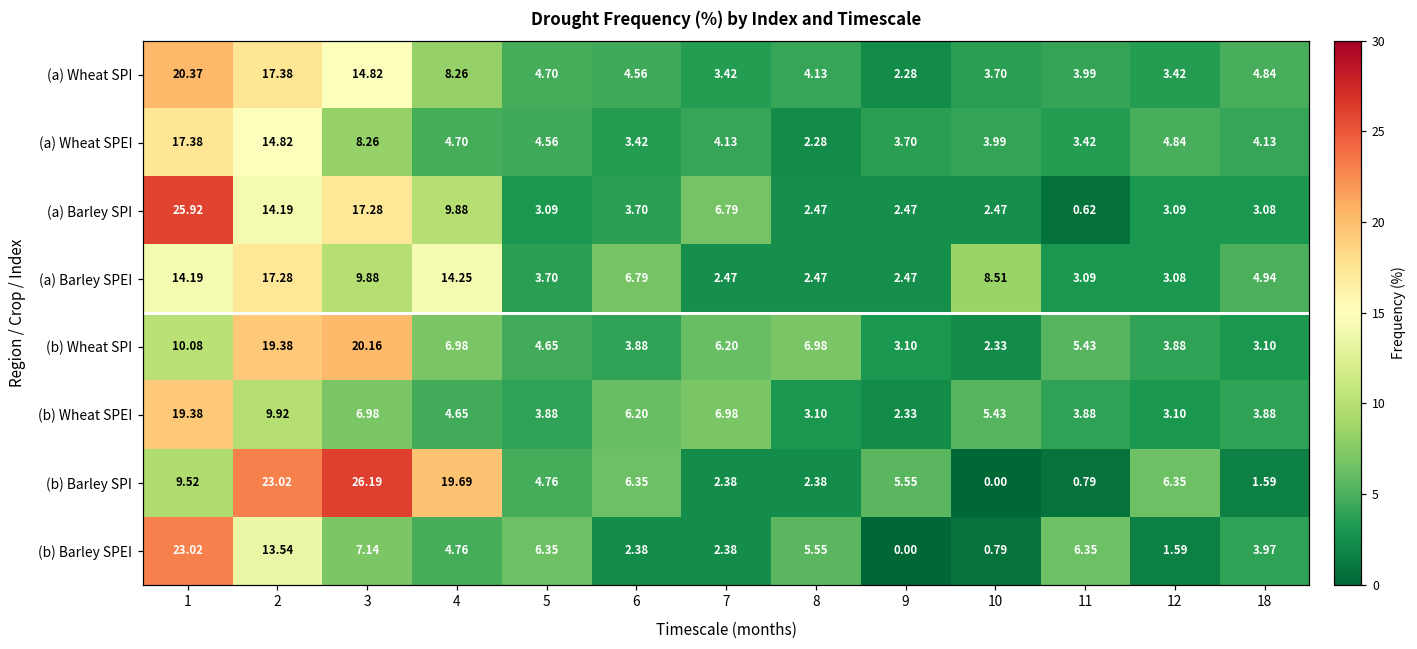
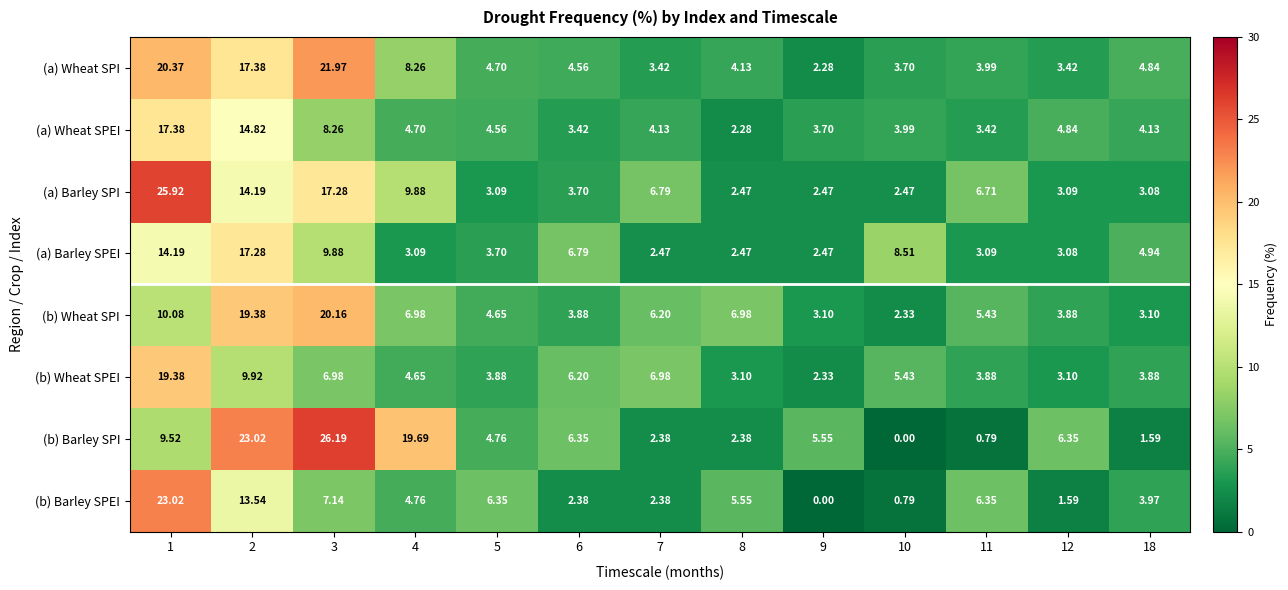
  {
    "(a) Wheat SPI": {
      "1": 20.37,
      "2": 17.38,
-     "3": 14.82,
+     "3": 21.97,
      "4": 8.26,
      "5": 4.70,
      "6": 4.56,
      "7": 3.42,
      "8": 4.13,
      "9": 2.28,
      "10": 3.70,
      "11": 3.99,
      "12": 3.42,
      "18": 4.84
    },
    "(a) Wheat SPEI": {
      "1": 17.38,
      "2": 14.82,
      "3": 8.26,
      "4": 4.70,
      "5": 4.56,
      "6": 3.42,
      "7": 4.13,
      "8": 2.28,
      "9": 3.70,
      "10": 3.99,
      "11": 3.42,
      "12": 4.84,
      "18": 4.13
    },
    "(a) Barley SPI": {
      "1": 25.92,
      "2": 14.19,
      "3": 17.28,
      "4": 9.88,
      "5": 3.09,
      "6": 3.70,
      "7": 6.79,
      "8": 2.47,
      "9": 2.47,
      "10": 2.47,
-     "11": 0.62,
+     "11": 6.71,
      "12": 3.09,
      "18": 3.08
    },
    "(a) Barley SPEI": {
      "1": 14.19,
      "2": 17.28,
      "3": 9.88,
-     "4": 14.25,
+     "4": 3.09,
      "5": 3.70,
      "6": 6.79,
      "7": 2.47,
      "8": 2.47,
      "9": 2.47,
      "10": 8.51,
      "11": 3.09,
      "12": 3.08,
      "18": 4.94
    },
    "(b) Wheat SPI": {
      "1": 10.08,
      "2": 19.38,
      "3": 20.16,
      "4": 6.98,
      "5": 4.65,
      "6": 3.88,
      "7": 6.20,
      "8": 6.98,
      "9": 3.10,
      "10": 2.33,
      "11": 5.43,
      "12": 3.88,
      "18": 3.10
    },
    "(b) Wheat SPEI": {
      "1": 19.38,
      "2": 9.92,
      "3": 6.98,
      "4": 4.65,
      "5": 3.88,
      "6": 6.20,
      "7": 6.98,
      "8": 3.10,
      "9": 2.33,
      "10": 5.43,
      "11": 3.88,
      "12": 3.10,
      "18": 3.88
    },
    "(b) Barley SPI": {
      "1": 9.52,
      "2": 23.02,
      "3": 26.19,
      "4": 19.69,
      "5": 4.76,
      "6": 6.35,
      "7": 2.38,
      "8": 2.38,
      "9": 5.55,
      "10": 0.00,
      "11": 0.79,
      "12": 6.35,
      "18": 1.59
    },
    "(b) Barley SPEI": {
      "1": 23.02,
      "2": 13.54,
      "3": 7.14,
      "4": 4.76,
      "5": 6.35,
      "6": 2.38,
      "7": 2.38,
      "8": 5.55,
      "9": 0.00,
      "10": 0.79,
      "11": 6.35,
      "12": 1.59,
      "18": 3.97
    }
  }
